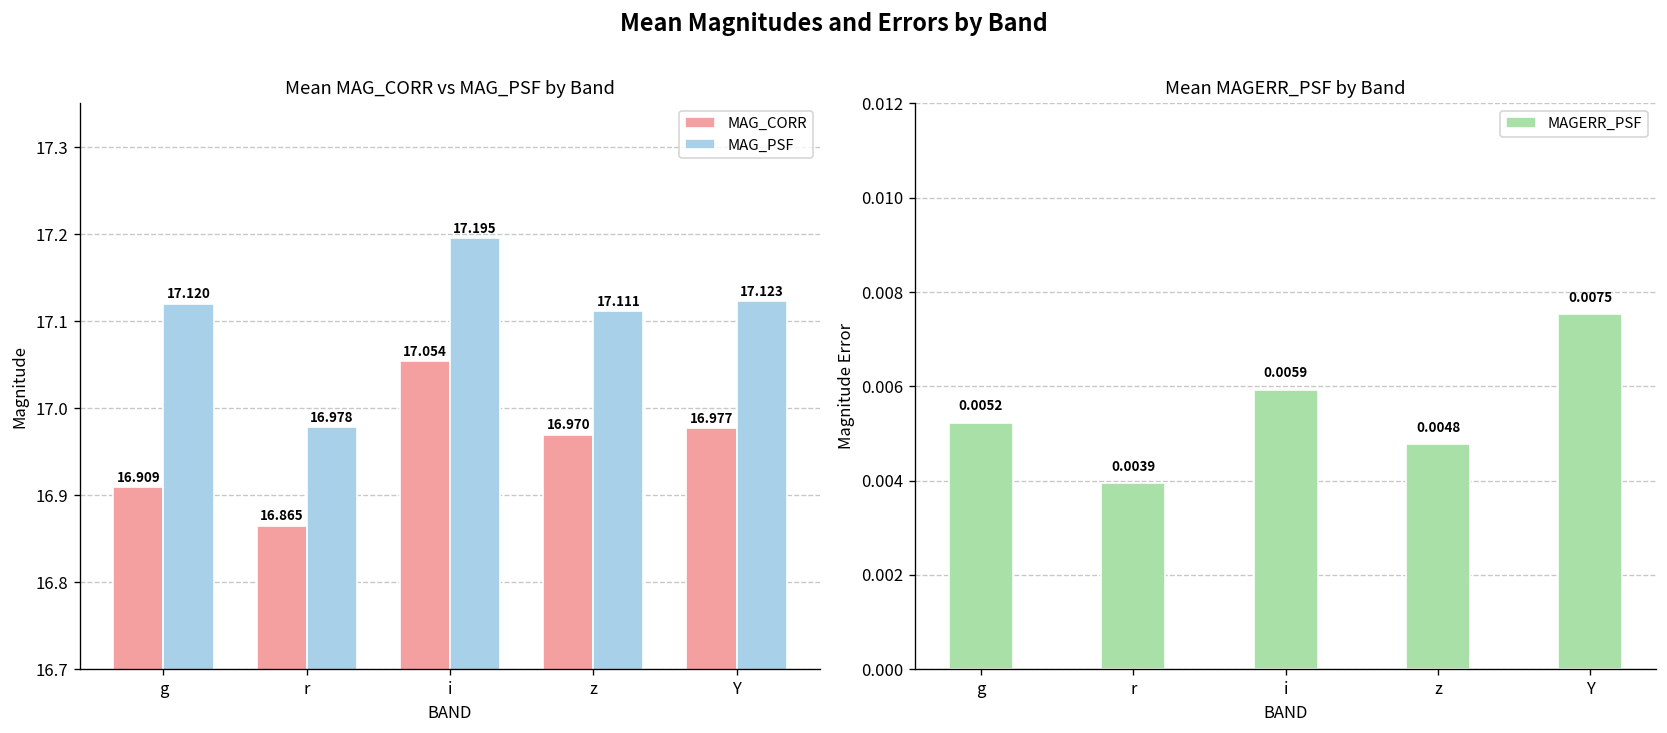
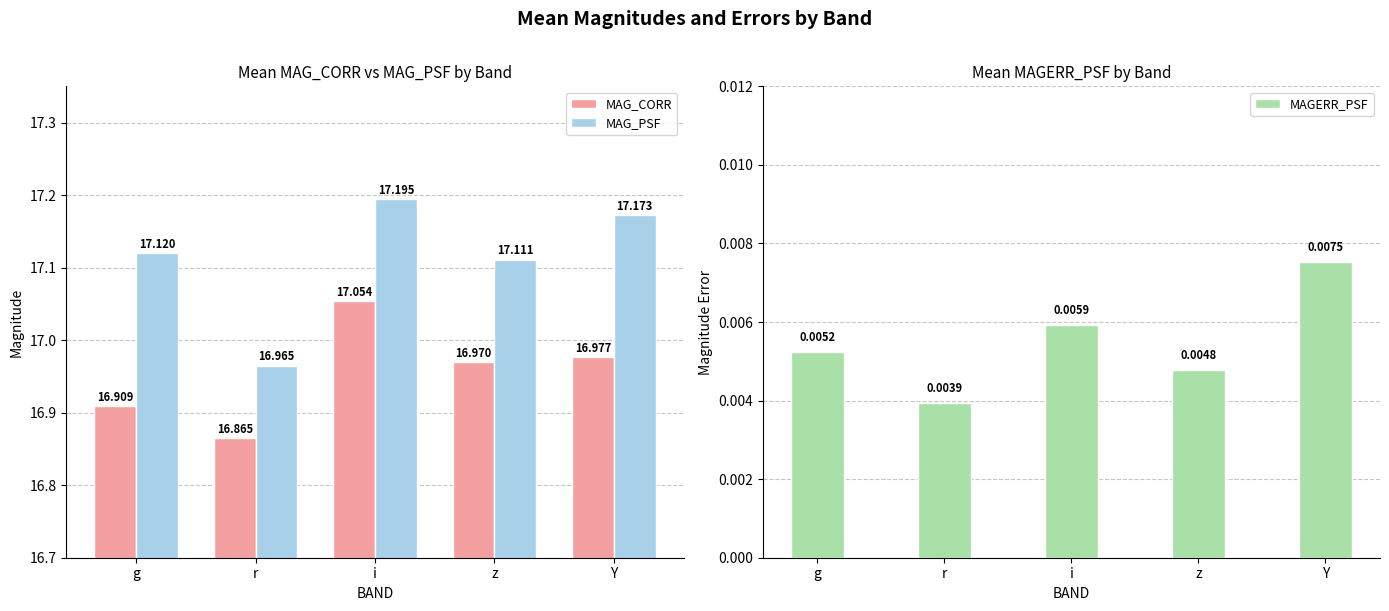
  {
    "Mean MAG_CORR vs MAG_PSF by Band": {
      "MAG_CORR": {
        "g": 16.909,
        "r": 16.865,
        "i": 17.054,
        "z": 16.970,
        "Y": 16.977
      },
      "MAG_PSF": {
        "g": 17.120,
-       "r": 16.978,
+       "r": 16.965,
        "i": 17.195,
        "z": 17.111,
-       "Y": 17.123
+       "Y": 17.173
      }
    },
    "Mean MAGERR_PSF by Band": {
      "g": 0.0052,
      "r": 0.0039,
      "i": 0.0059,
      "z": 0.0048,
      "Y": 0.0075
    }
  }
